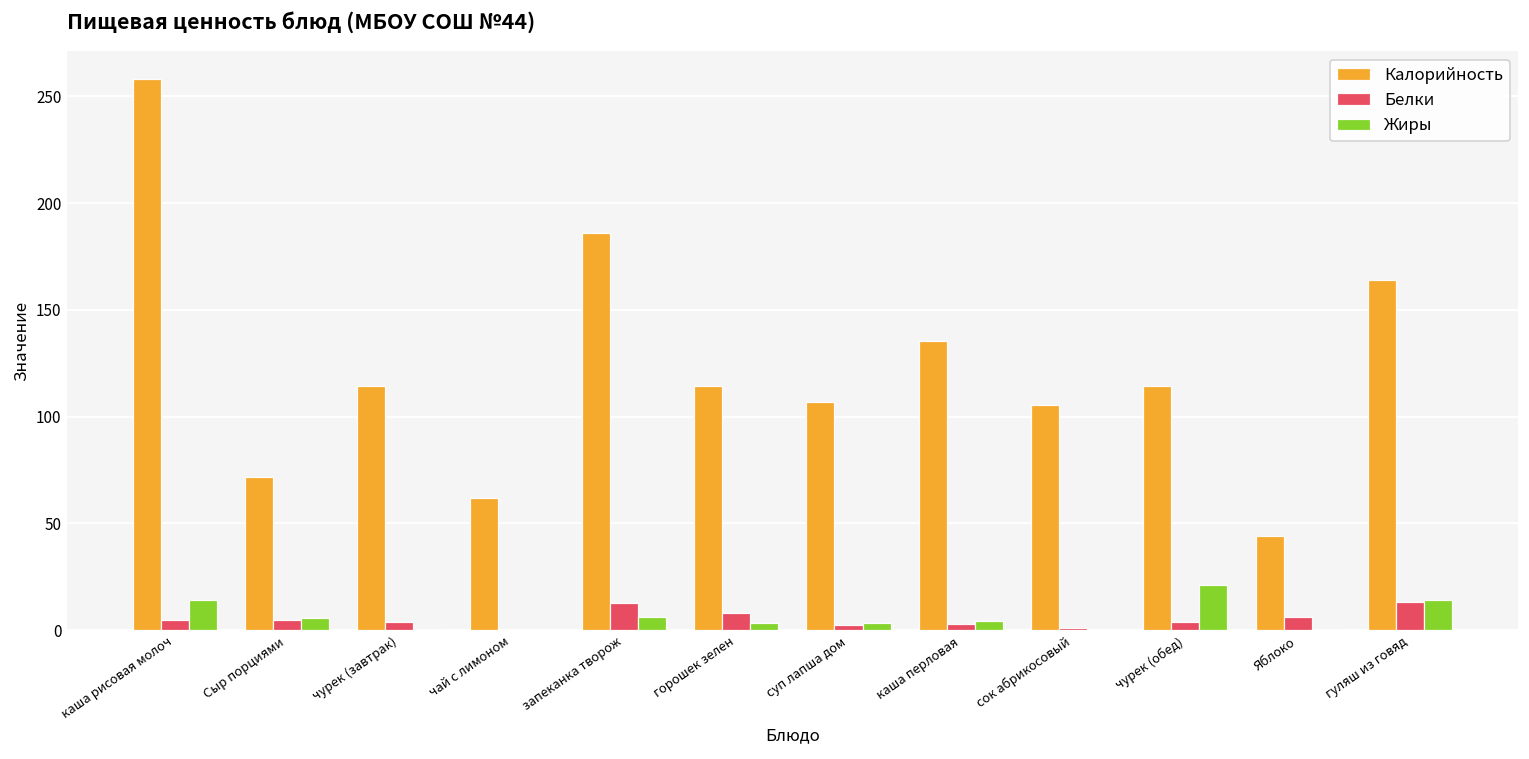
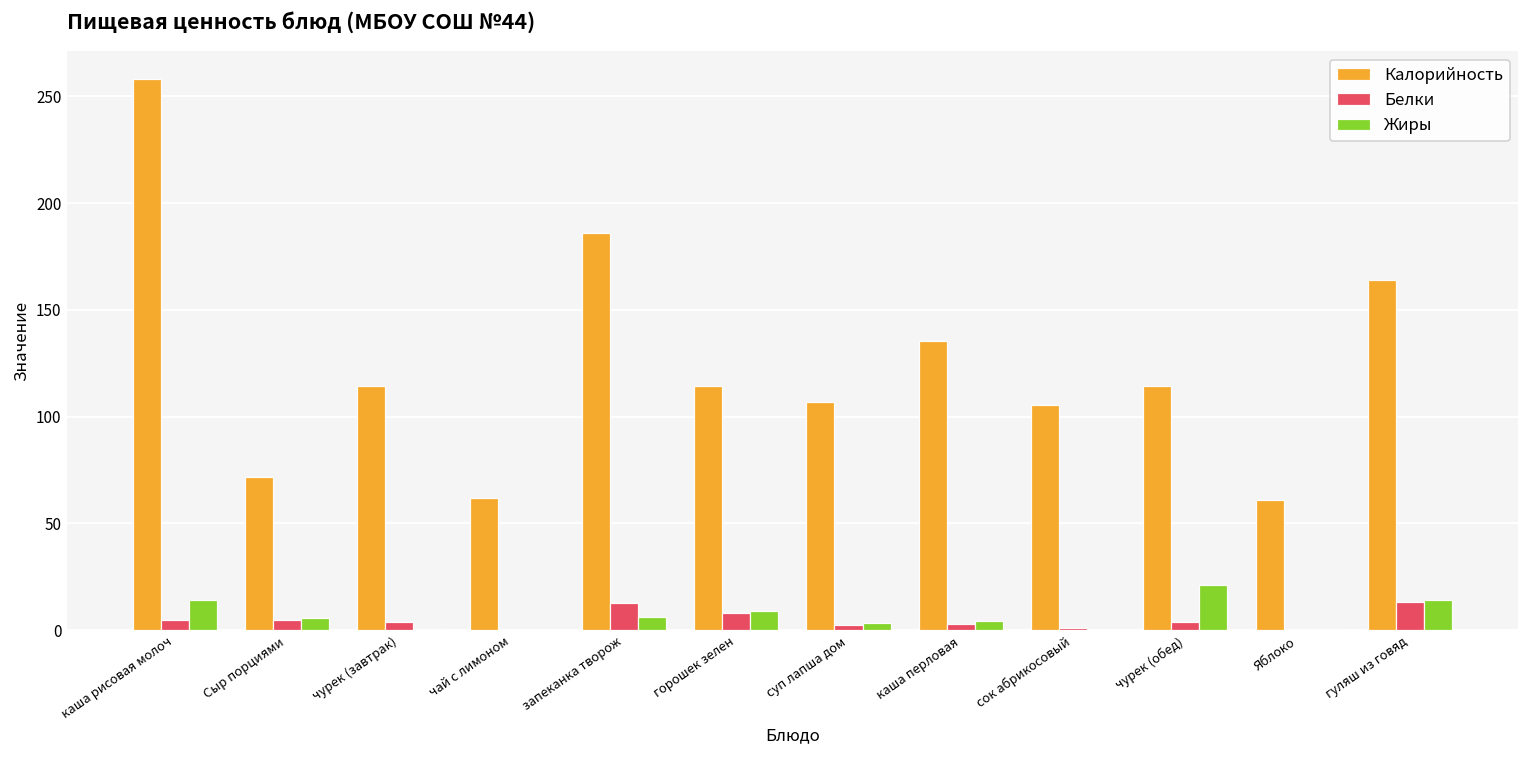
  {
    "Калорийность": {
      "каша рисовая молоч": 258,
      "Сыр порциями": 72,
      "чурек (завтрак)": 114,
      "чай с лимоном": 62,
      "запеканка творож": 186,
      "горошек зелен": 114,
      "суп лапша дом": 107,
      "каша перловая": 135,
      "сок абрикосовый": 106,
      "чурек (обед)": 114,
-     "Яблоко": 44,
+     "Яблоко": 61,
      "гуляш из говяд": 164
    },
    "Белки": {
      "каша рисовая молоч": 5,
      "Сыр порциями": 5,
      "чурек (завтрак)": 4,
      "запеканка творож": 13,
      "горошек зелен": 8,
      "суп лапша дом": 3,
      "каша перловая": 3,
      "чурек (обед)": 4,
-     "Яблоко": 6,
+     "Яблоко": 0,
      "гуляш из говяд": 13
    },
    "Жиры": {
      "каша рисовая молоч": 14,
      "Сыр порциями": 6,
      "запеканка творож": 6,
-     "горошек зелен": 3,
+     "горошек зелен": 9,
      "суп лапша дом": 3,
      "каша перловая": 4,
      "сок абрикосовый": 0,
      "чурек (обед)": 21,
      "гуляш из говяд": 14
    }
  }
